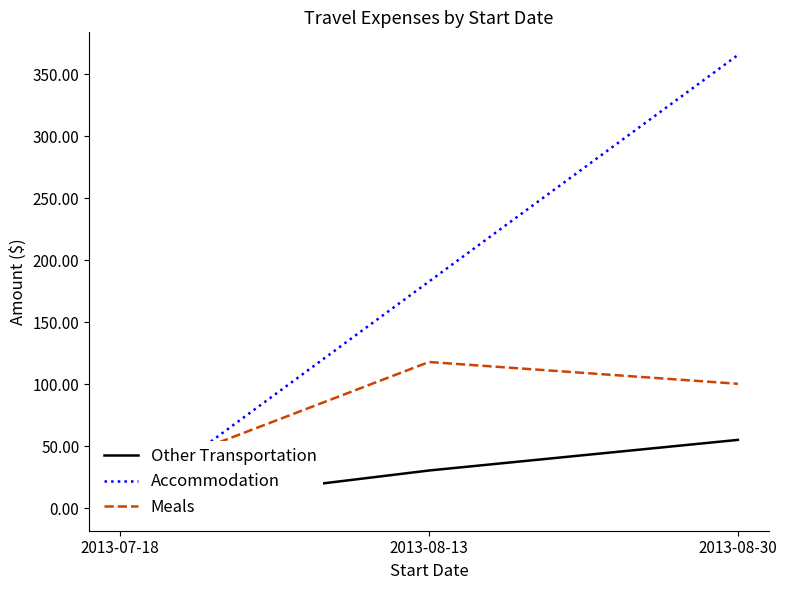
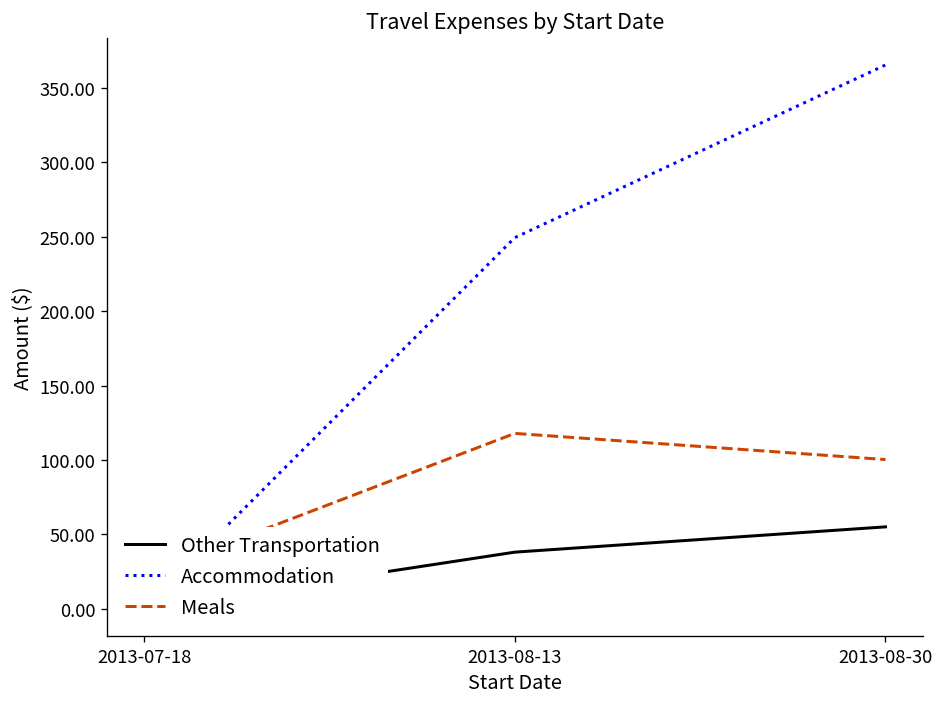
  {
    "Other Transportation": {
-     "2013-08-13": 30,
+     "2013-08-13": 38,
      "2013-08-30": 55
    },
    "Accommodation": {
-     "2013-08-13": 183,
+     "2013-08-13": 249,
      "2013-08-30": 365
    },
    "Meals": {
      "2013-08-13": 118,
      "2013-08-30": 100
    }
  }
